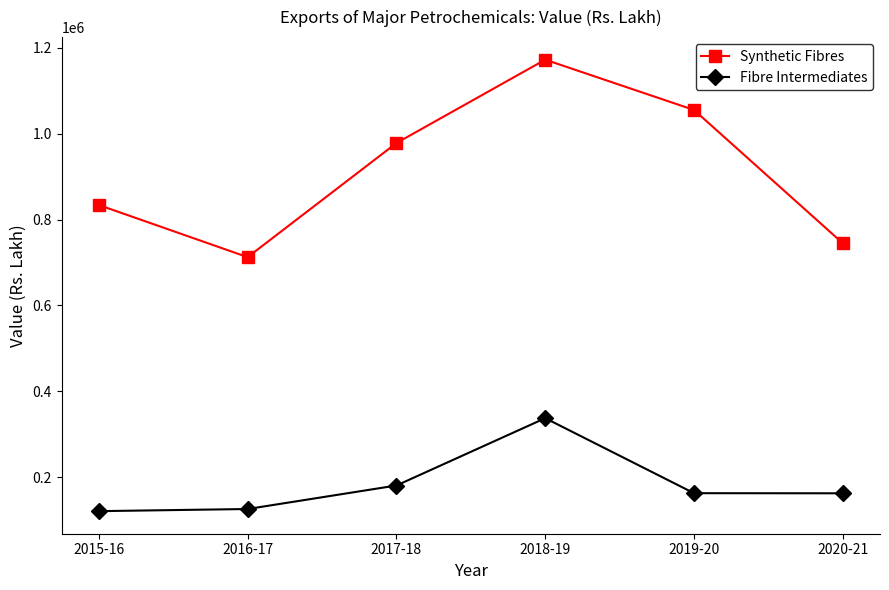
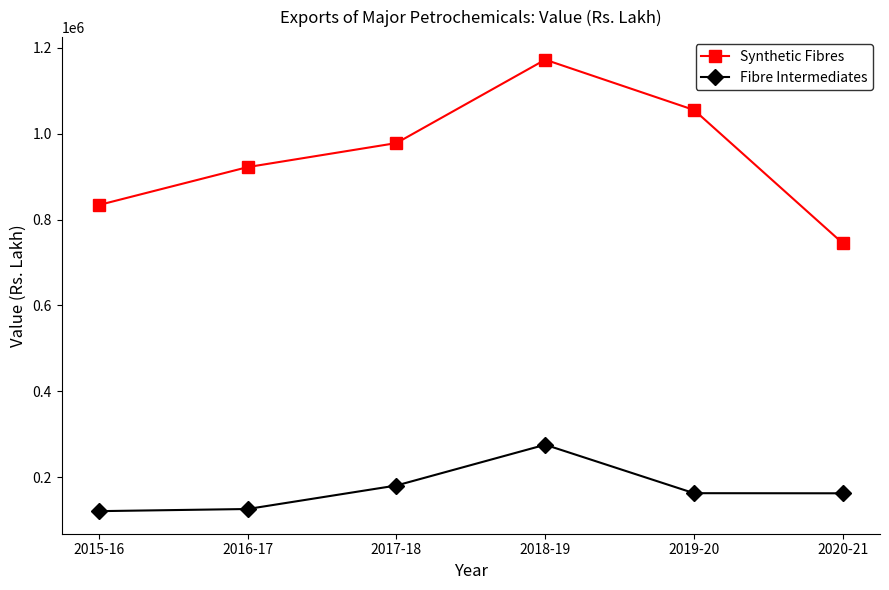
  {
    "Synthetic Fibres": {
      "2015-16": 830000,
-     "2016-17": 710000,
+     "2016-17": 920000,
      "2017-18": 980000,
      "2018-19": 1170000,
      "2019-20": 1050000,
      "2020-21": 740000
    },
    "Fibre Intermediates": {
      "2015-16": 120000,
      "2016-17": 130000,
      "2017-18": 180000,
-     "2018-19": 340000,
+     "2018-19": 280000,
      "2019-20": 160000,
      "2020-21": 160000
    }
  }
